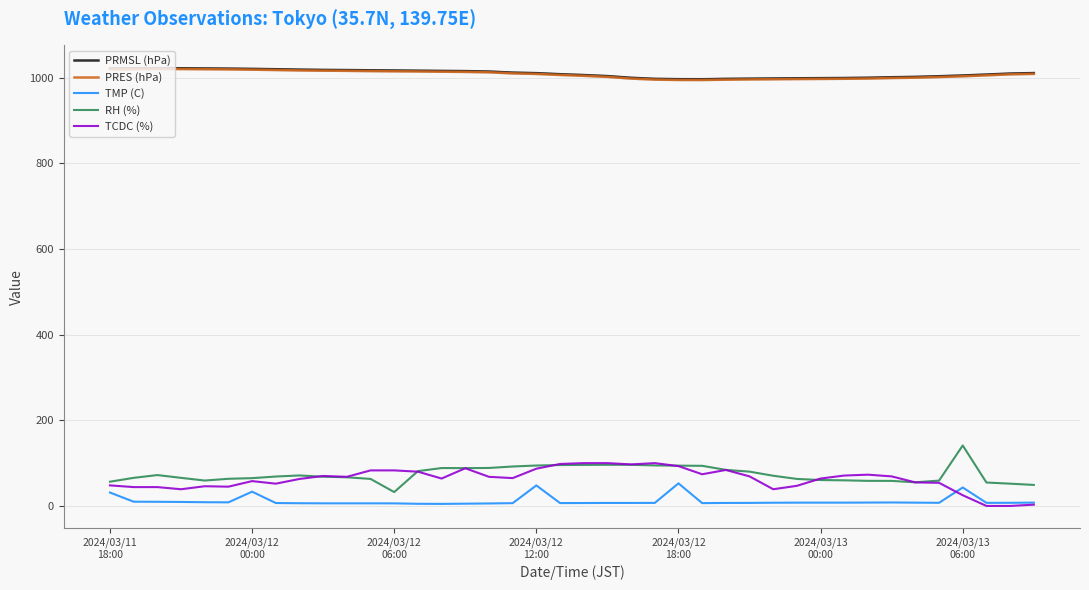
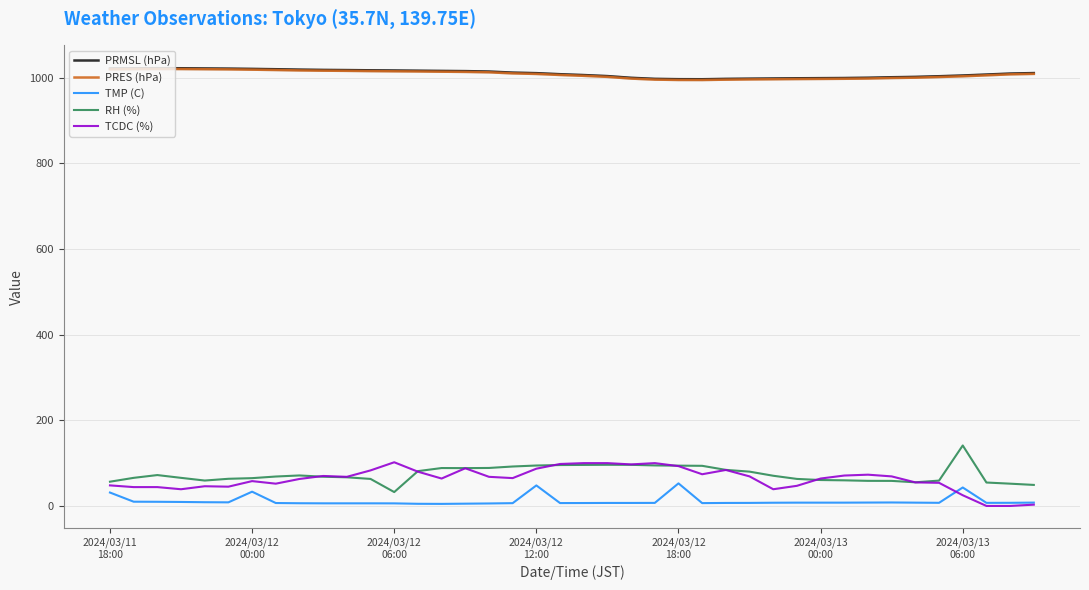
  {
    "TMP (C)": {
      "2024/03/11 18:00": 30,
      "2024/03/12 00:00": 30,
      "2024/03/12 06:00": 10,
      "2024/03/12 12:00": 50,
      "2024/03/12 18:00": 50,
      "2024/03/13 00:00": 10,
      "2024/03/13 06:00": 40
    },
    "RH (%)": {
      "2024/03/11 18:00": 60,
      "2024/03/12 00:00": 60,
      "2024/03/12 06:00": 30,
      "2024/03/12 12:00": 90,
      "2024/03/13 06:00": 140
    },
    "TCDC (%)": {
      "2024/03/11 18:00": 50,
      "2024/03/12 00:00": 60,
-     "2024/03/12 06:00": 80,
+     "2024/03/12 06:00": 100,
      "2024/03/12 12:00": 90,
      "2024/03/13 06:00": 30
    }
  }
